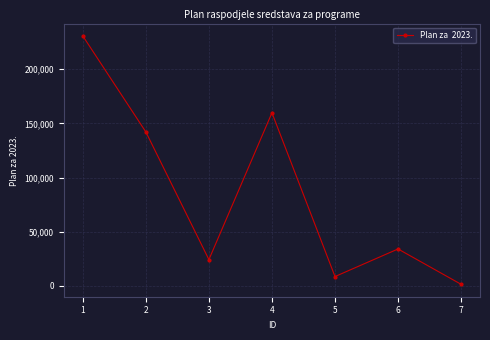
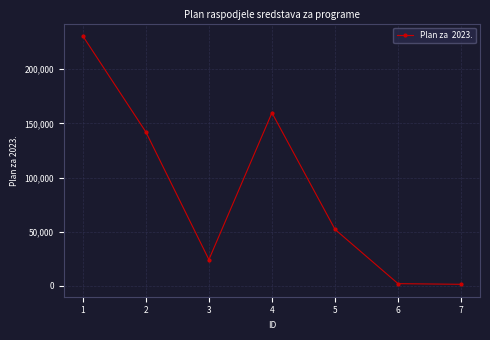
  {
    "1": "231,000",
    "2": "142,000",
    "3": "24,000",
    "4": "160,000",
-   "5": "9,000",
-   "6": "34,000",
+   "5": "52,000",
+   "6": "2,000",
    "7": "2,000"
  }
